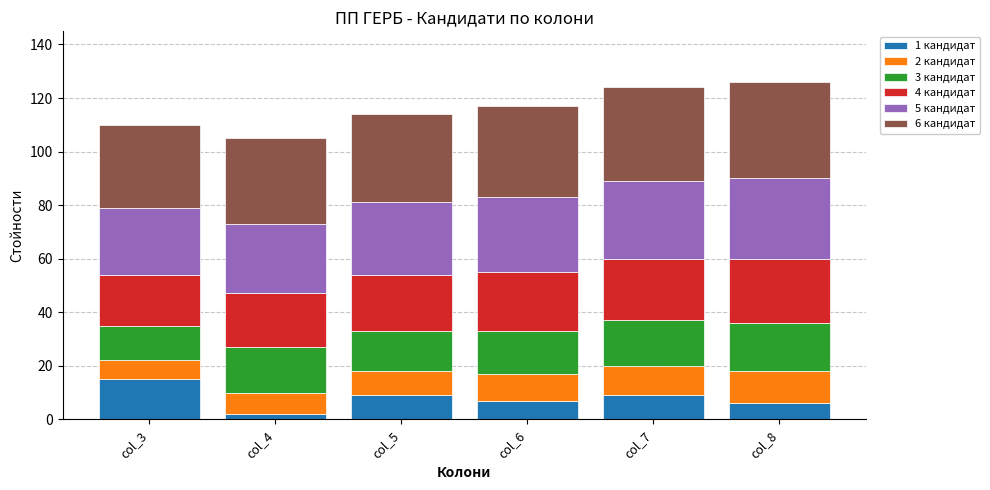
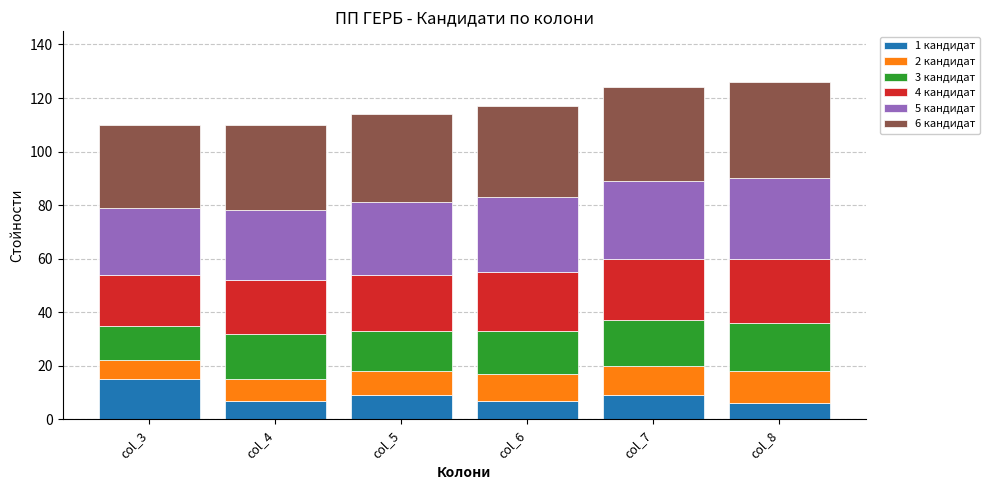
  {
    "1 кандидат": {
      "col_3": 15,
-     "col_4": 2,
+     "col_4": 7,
      "col_5": 9,
      "col_6": 7,
      "col_7": 9,
      "col_8": 6
    },
    "3 кандидат": {
      "col_3": 13,
      "col_4": 17,
      "col_5": 15,
      "col_6": 16,
      "col_7": 17,
      "col_8": 18
    },
    "4 кандидат": {
      "col_3": 19,
      "col_4": 20,
      "col_5": 21,
      "col_6": 22,
      "col_7": 23,
      "col_8": 24
    },
    "5 кандидат": {
      "col_3": 25,
      "col_4": 26,
      "col_5": 27,
      "col_6": 28,
      "col_7": 29,
      "col_8": 30
    },
    "6 кандидат": {
      "col_3": 31,
      "col_4": 32,
      "col_5": 33,
      "col_6": 34,
      "col_7": 35,
      "col_8": 36
    }
  }
